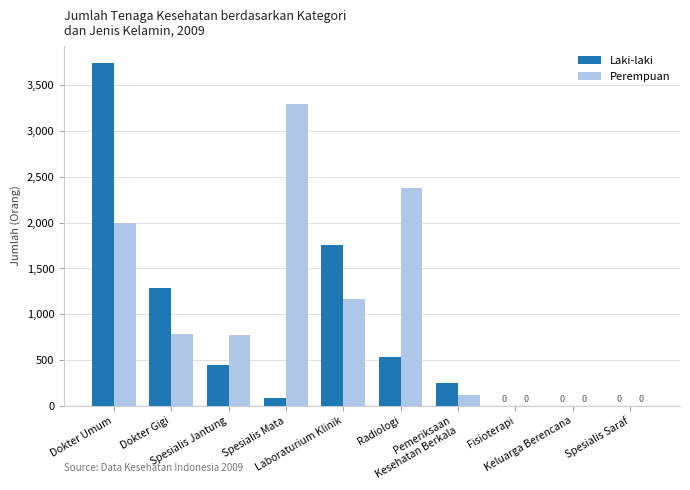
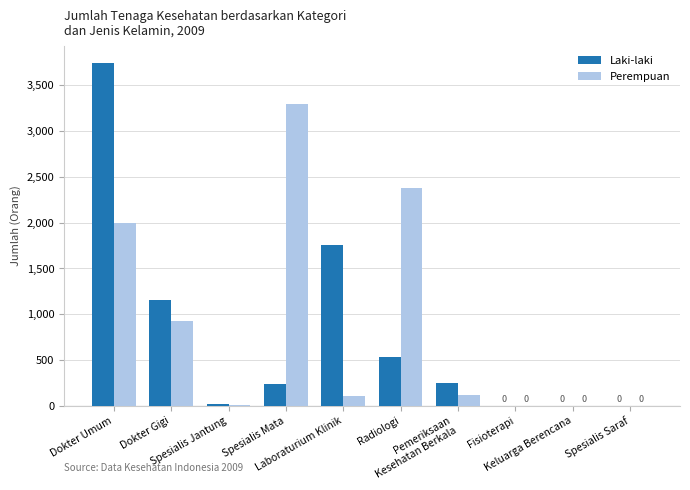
  {
    "Laki-laki": {
      "Dokter Umum": "3,700",
-     "Dokter Gigi": "1,300",
-     "Spesialis Jantung": "400",
-     "Spesialis Mata": "100",
+     "Dokter Gigi": "1,200",
+     "Spesialis Jantung": "0",
+     "Spesialis Mata": "200",
      "Laboraturium Klinik": "1,800",
      "Radiologi": "500",
      "Pemeriksaan Kesehatan Berkala": "300"
    },
    "Perempuan": {
      "Dokter Umum": "2,000",
-     "Dokter Gigi": "800",
-     "Spesialis Jantung": "800",
+     "Dokter Gigi": "900",
+     "Spesialis Jantung": "0",
      "Spesialis Mata": "3,300",
-     "Laboraturium Klinik": "1,200",
+     "Laboraturium Klinik": "100",
      "Radiologi": "2,400",
      "Pemeriksaan Kesehatan Berkala": "100"
    }
  }
